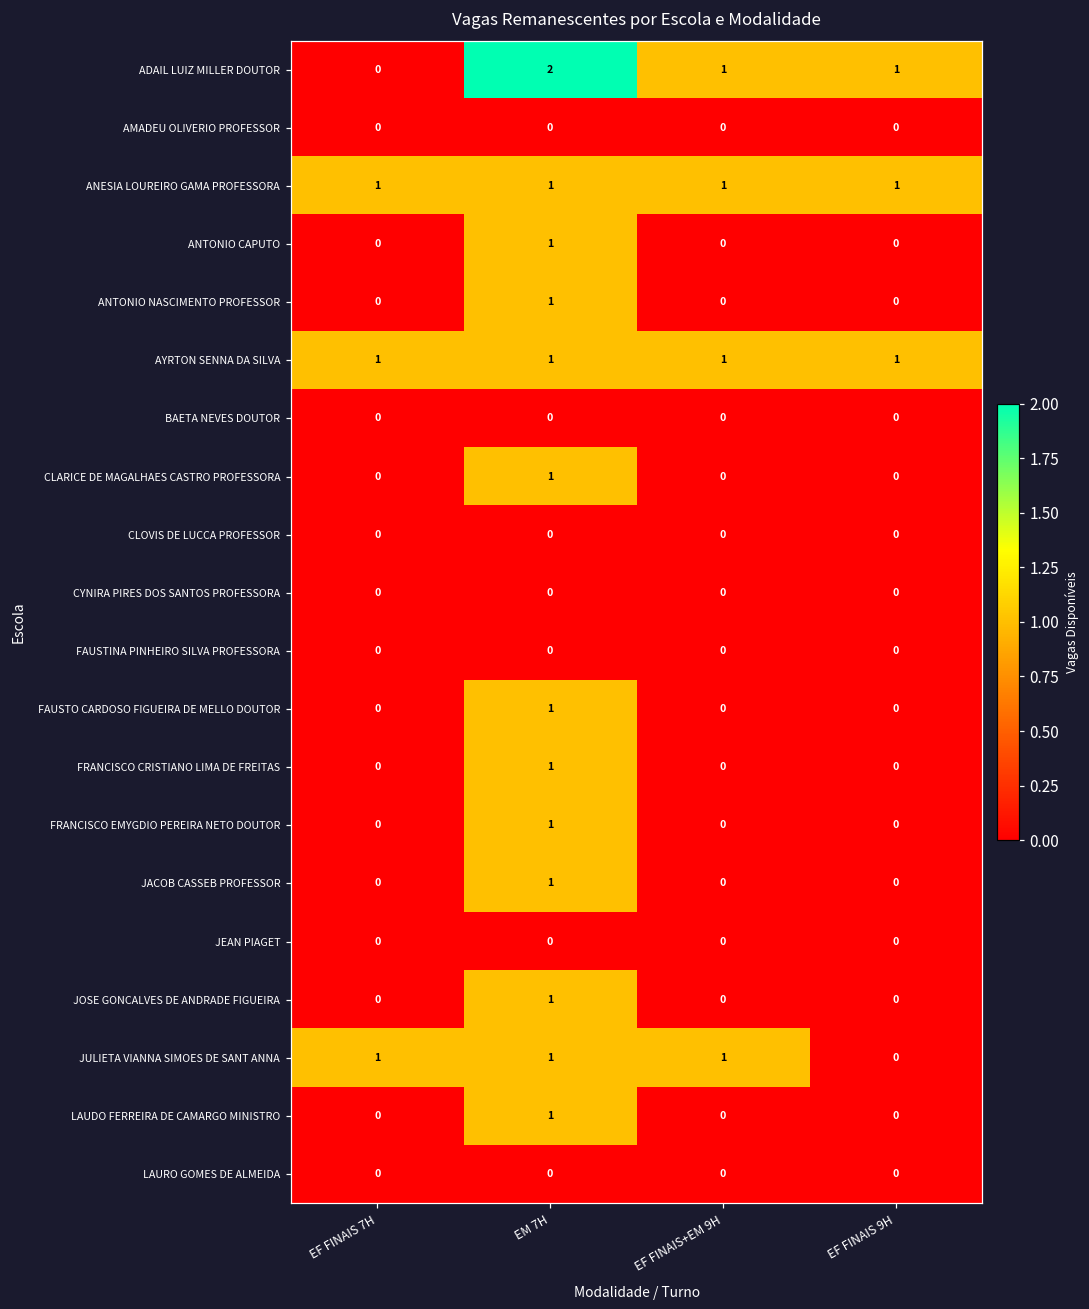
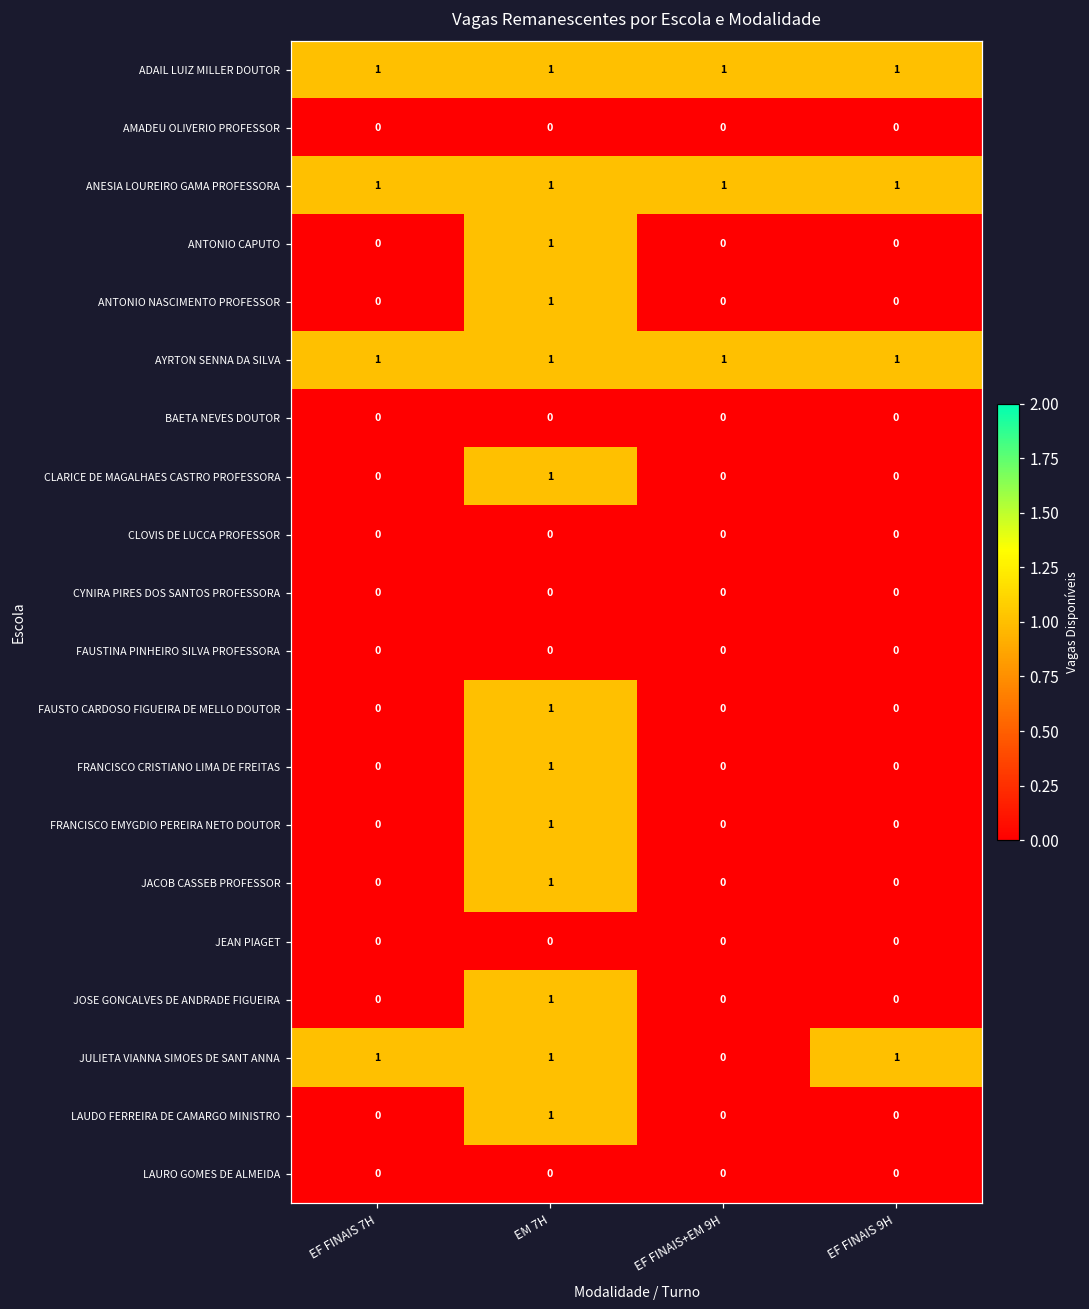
  {
    "ADAIL LUIZ MILLER DOUTOR": {
-     "EF FINAIS 7H": 0,
-     "EM 7H": 2,
+     "EF FINAIS 7H": 1,
+     "EM 7H": 1,
      "EF FINAIS+EM 9H": 1,
      "EF FINAIS 9H": 1
    },
    "AMADEU OLIVERIO PROFESSOR": {
      "EF FINAIS 7H": 0,
      "EM 7H": 0,
      "EF FINAIS+EM 9H": 0,
      "EF FINAIS 9H": 0
    },
    "ANESIA LOUREIRO GAMA PROFESSORA": {
      "EF FINAIS 7H": 1,
      "EM 7H": 1,
      "EF FINAIS+EM 9H": 1,
      "EF FINAIS 9H": 1
    },
    "ANTONIO CAPUTO": {
      "EF FINAIS 7H": 0,
      "EM 7H": 1,
      "EF FINAIS+EM 9H": 0,
      "EF FINAIS 9H": 0
    },
    "ANTONIO NASCIMENTO PROFESSOR": {
      "EF FINAIS 7H": 0,
      "EM 7H": 1,
      "EF FINAIS+EM 9H": 0,
      "EF FINAIS 9H": 0
    },
    "AYRTON SENNA DA SILVA": {
      "EF FINAIS 7H": 1,
      "EM 7H": 1,
      "EF FINAIS+EM 9H": 1,
      "EF FINAIS 9H": 1
    },
    "BAETA NEVES DOUTOR": {
      "EF FINAIS 7H": 0,
      "EM 7H": 0,
      "EF FINAIS+EM 9H": 0,
      "EF FINAIS 9H": 0
    },
    "CLARICE DE MAGALHAES CASTRO PROFESSORA": {
      "EF FINAIS 7H": 0,
      "EM 7H": 1,
      "EF FINAIS+EM 9H": 0,
      "EF FINAIS 9H": 0
    },
    "CLOVIS DE LUCCA PROFESSOR": {
      "EF FINAIS 7H": 0,
      "EM 7H": 0,
      "EF FINAIS+EM 9H": 0,
      "EF FINAIS 9H": 0
    },
    "CYNIRA PIRES DOS SANTOS PROFESSORA": {
      "EF FINAIS 7H": 0,
      "EM 7H": 0,
      "EF FINAIS+EM 9H": 0,
      "EF FINAIS 9H": 0
    },
    "FAUSTINA PINHEIRO SILVA PROFESSORA": {
      "EF FINAIS 7H": 0,
      "EM 7H": 0,
      "EF FINAIS+EM 9H": 0,
      "EF FINAIS 9H": 0
    },
    "FAUSTO CARDOSO FIGUEIRA DE MELLO DOUTOR": {
      "EF FINAIS 7H": 0,
      "EM 7H": 1,
      "EF FINAIS+EM 9H": 0,
      "EF FINAIS 9H": 0
    },
    "FRANCISCO CRISTIANO LIMA DE FREITAS": {
      "EF FINAIS 7H": 0,
      "EM 7H": 1,
      "EF FINAIS+EM 9H": 0,
      "EF FINAIS 9H": 0
    },
    "FRANCISCO EMYGDIO PEREIRA NETO DOUTOR": {
      "EF FINAIS 7H": 0,
      "EM 7H": 1,
      "EF FINAIS+EM 9H": 0,
      "EF FINAIS 9H": 0
    },
    "JACOB CASSEB PROFESSOR": {
      "EF FINAIS 7H": 0,
      "EM 7H": 1,
      "EF FINAIS+EM 9H": 0,
      "EF FINAIS 9H": 0
    },
    "JEAN PIAGET": {
      "EF FINAIS 7H": 0,
      "EM 7H": 0,
      "EF FINAIS+EM 9H": 0,
      "EF FINAIS 9H": 0
    },
    "JOSE GONCALVES DE ANDRADE FIGUEIRA": {
      "EF FINAIS 7H": 0,
      "EM 7H": 1,
      "EF FINAIS+EM 9H": 0,
      "EF FINAIS 9H": 0
    },
    "JULIETA VIANNA SIMOES DE SANT ANNA": {
      "EF FINAIS 7H": 1,
      "EM 7H": 1,
-     "EF FINAIS+EM 9H": 1,
-     "EF FINAIS 9H": 0
+     "EF FINAIS+EM 9H": 0,
+     "EF FINAIS 9H": 1
    },
    "LAUDO FERREIRA DE CAMARGO MINISTRO": {
      "EF FINAIS 7H": 0,
      "EM 7H": 1,
      "EF FINAIS+EM 9H": 0,
      "EF FINAIS 9H": 0
    },
    "LAURO GOMES DE ALMEIDA": {
      "EF FINAIS 7H": 0,
      "EM 7H": 0,
      "EF FINAIS+EM 9H": 0,
      "EF FINAIS 9H": 0
    }
  }
